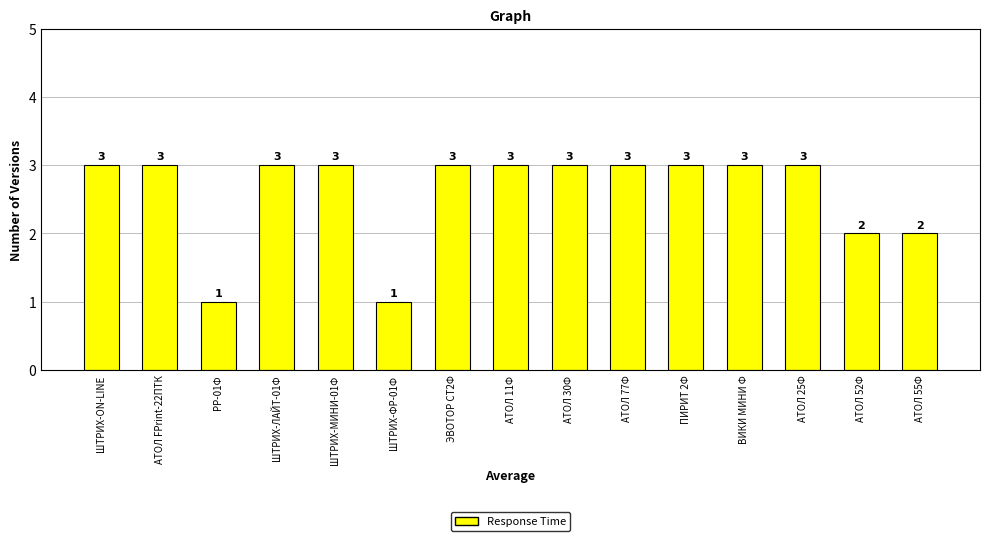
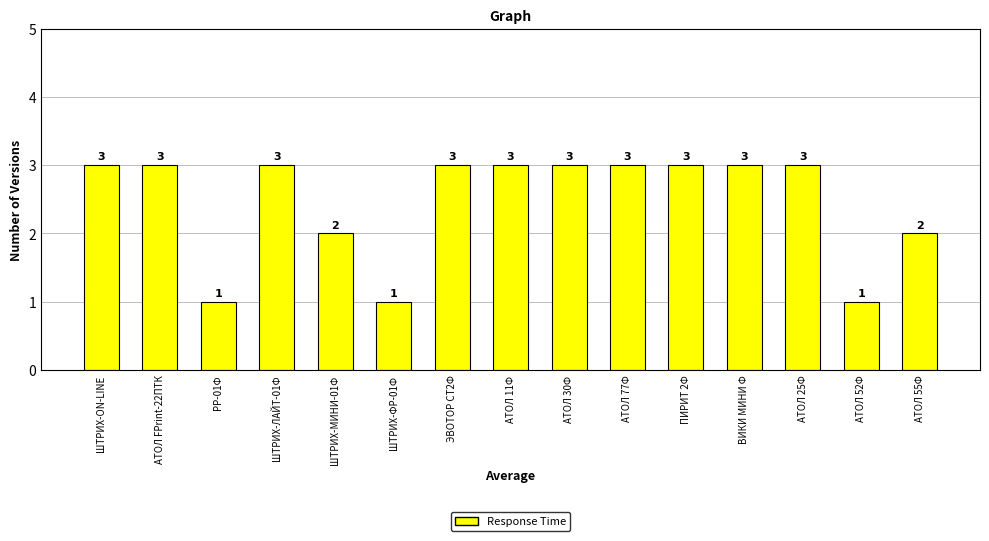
  {
    "ШТРИХ-ON-LINE": 3,
    "АТОЛ FPrint-22ПТК": 3,
    "РР-01Ф": 1,
    "ШТРИХ-ЛАЙТ-01Ф": 3,
-   "ШТРИХ-МИНИ-01Ф": 3,
+   "ШТРИХ-МИНИ-01Ф": 2,
    "ШТРИХ-ФР-01Ф": 1,
    "ЭВОТОР СТ2Ф": 3,
    "АТОЛ 11Ф": 3,
    "АТОЛ 30Ф": 3,
    "АТОЛ 77Ф": 3,
    "ПИРИТ 2Ф": 3,
    "ВИКИ МИНИ Ф": 3,
    "АТОЛ 25Ф": 3,
-   "АТОЛ 52Ф": 2,
+   "АТОЛ 52Ф": 1,
    "АТОЛ 55Ф": 2
  }
